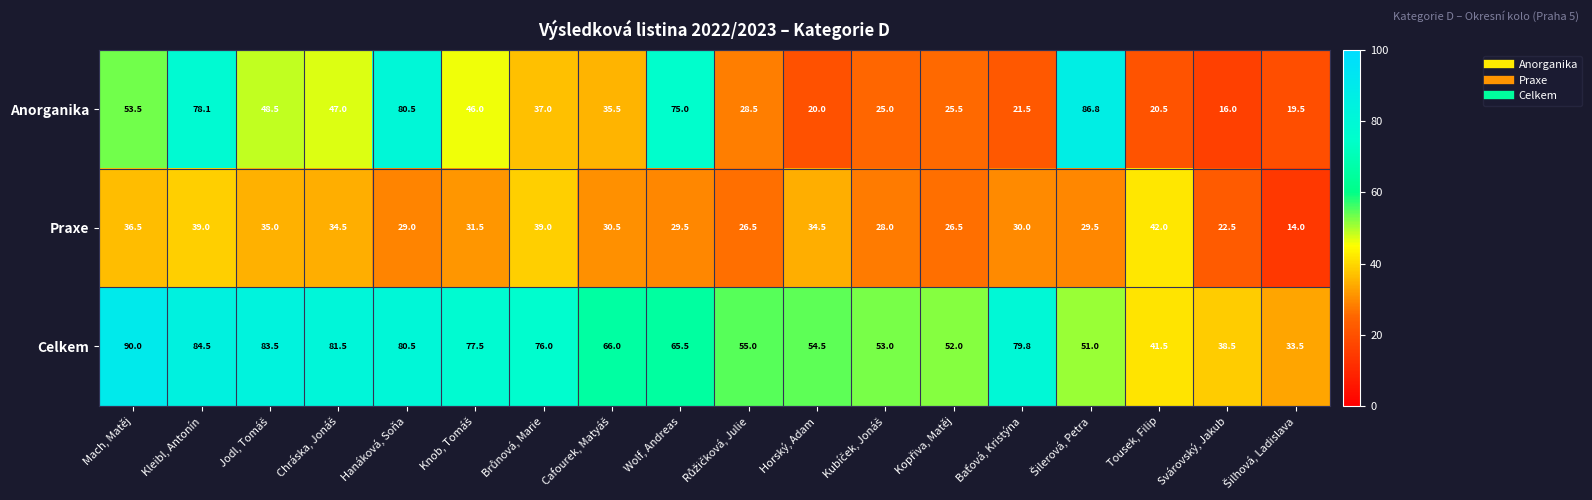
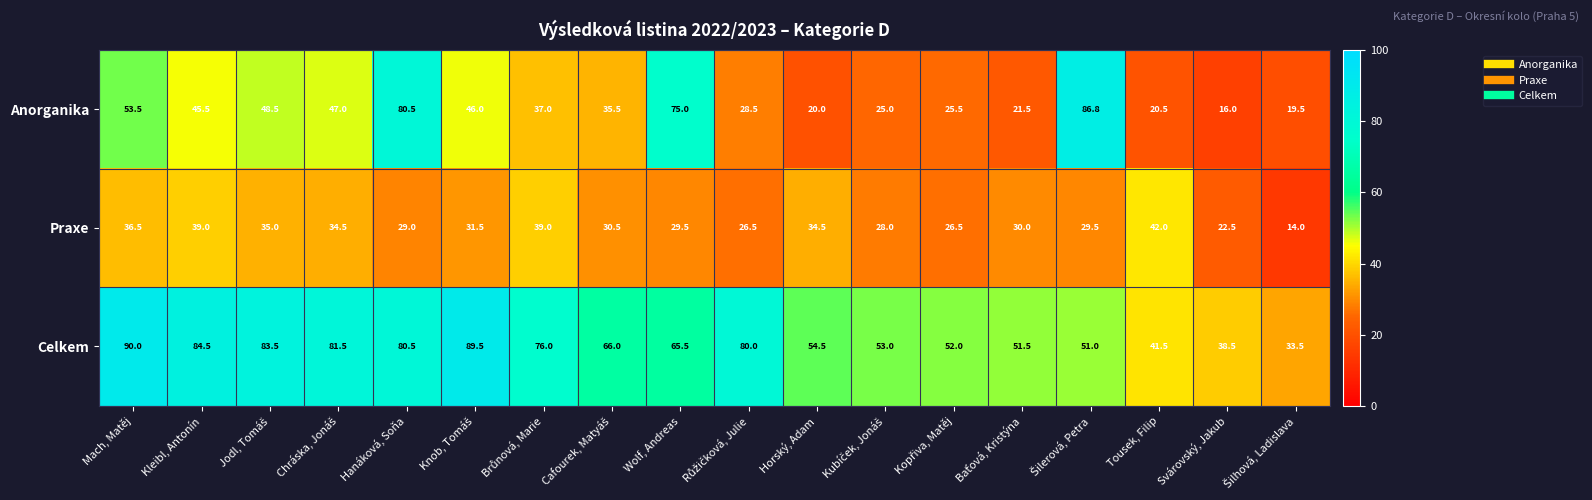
  {
    "Anorganika": {
      "Mach, Matěj": 53.5,
-     "Kleibl, Antonín": 78.1,
+     "Kleibl, Antonín": 45.5,
      "Jodl, Tomáš": 48.5,
      "Chráska, Jonáš": 47.0,
      "Hanáková, Soňa": 80.5,
      "Knob, Tomáš": 46.0,
      "Brůnová, Marie": 37.0,
      "Cafourek, Matyáš": 35.5,
      "Wolf, Andreas": 75.0,
      "Růžičková, Julie": 28.5,
      "Horský, Adam": 20.0,
      "Kubíček, Jonáš": 25.0,
      "Kopřiva, Matěj": 25.5,
      "Baťová, Kristýna": 21.5,
      "Šilerová, Petra": 86.8,
      "Tousek, Filip": 20.5,
      "Svárovský, Jakub": 16.0,
      "Šilhová, Ladislava": 19.5
    },
    "Praxe": {
      "Mach, Matěj": 36.5,
      "Kleibl, Antonín": 39.0,
      "Jodl, Tomáš": 35.0,
      "Chráska, Jonáš": 34.5,
      "Hanáková, Soňa": 29.0,
      "Knob, Tomáš": 31.5,
      "Brůnová, Marie": 39.0,
      "Cafourek, Matyáš": 30.5,
      "Wolf, Andreas": 29.5,
      "Růžičková, Julie": 26.5,
      "Horský, Adam": 34.5,
      "Kubíček, Jonáš": 28.0,
      "Kopřiva, Matěj": 26.5,
      "Baťová, Kristýna": 30.0,
      "Šilerová, Petra": 29.5,
      "Tousek, Filip": 42.0,
      "Svárovský, Jakub": 22.5,
      "Šilhová, Ladislava": 14.0
    },
    "Celkem": {
      "Mach, Matěj": 90.0,
      "Kleibl, Antonín": 84.5,
      "Jodl, Tomáš": 83.5,
      "Chráska, Jonáš": 81.5,
      "Hanáková, Soňa": 80.5,
-     "Knob, Tomáš": 77.5,
+     "Knob, Tomáš": 89.5,
      "Brůnová, Marie": 76.0,
      "Cafourek, Matyáš": 66.0,
      "Wolf, Andreas": 65.5,
-     "Růžičková, Julie": 55.0,
+     "Růžičková, Julie": 80.0,
      "Horský, Adam": 54.5,
      "Kubíček, Jonáš": 53.0,
      "Kopřiva, Matěj": 52.0,
-     "Baťová, Kristýna": 79.8,
+     "Baťová, Kristýna": 51.5,
      "Šilerová, Petra": 51.0,
      "Tousek, Filip": 41.5,
      "Svárovský, Jakub": 38.5,
      "Šilhová, Ladislava": 33.5
    }
  }
